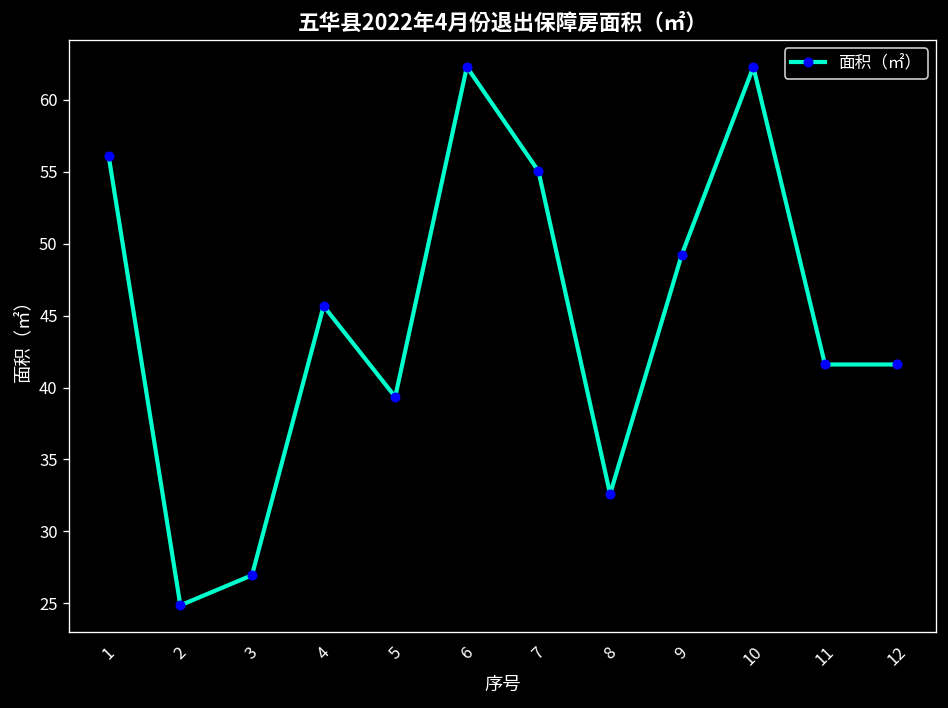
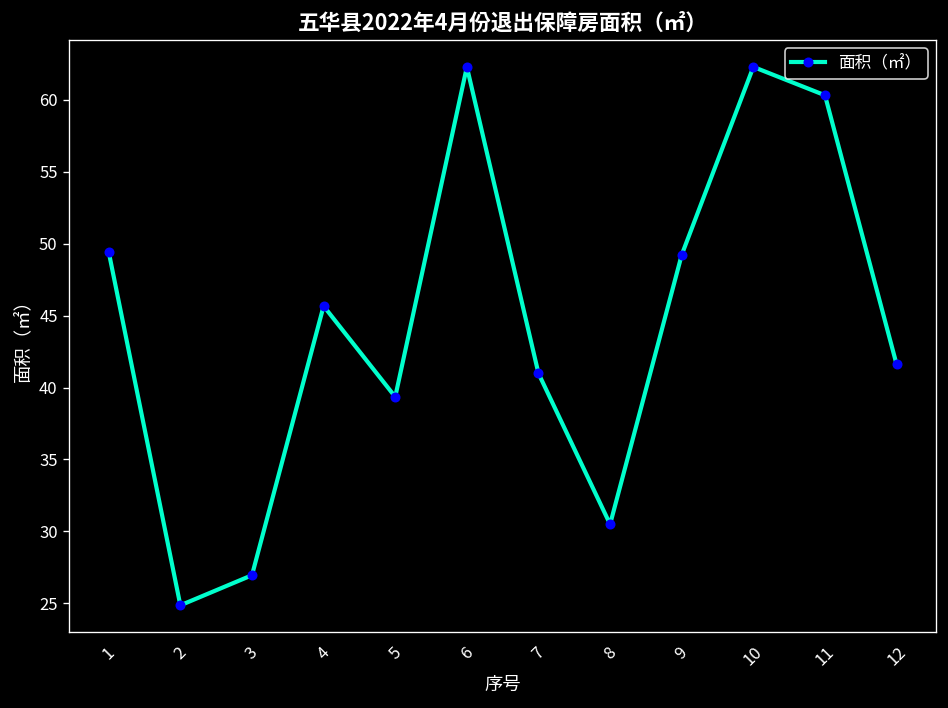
  {
-   "1": 56.1,
+   "1": 49.4,
    "2": 24.9,
    "3": 27.0,
    "4": 45.7,
    "5": 39.4,
    "6": 62.3,
-   "7": 55.0,
-   "8": 32.6,
+   "7": 41.0,
+   "8": 30.5,
    "9": 49.2,
    "10": 62.3,
-   "11": 41.6,
+   "11": 60.3,
    "12": 41.6
  }
